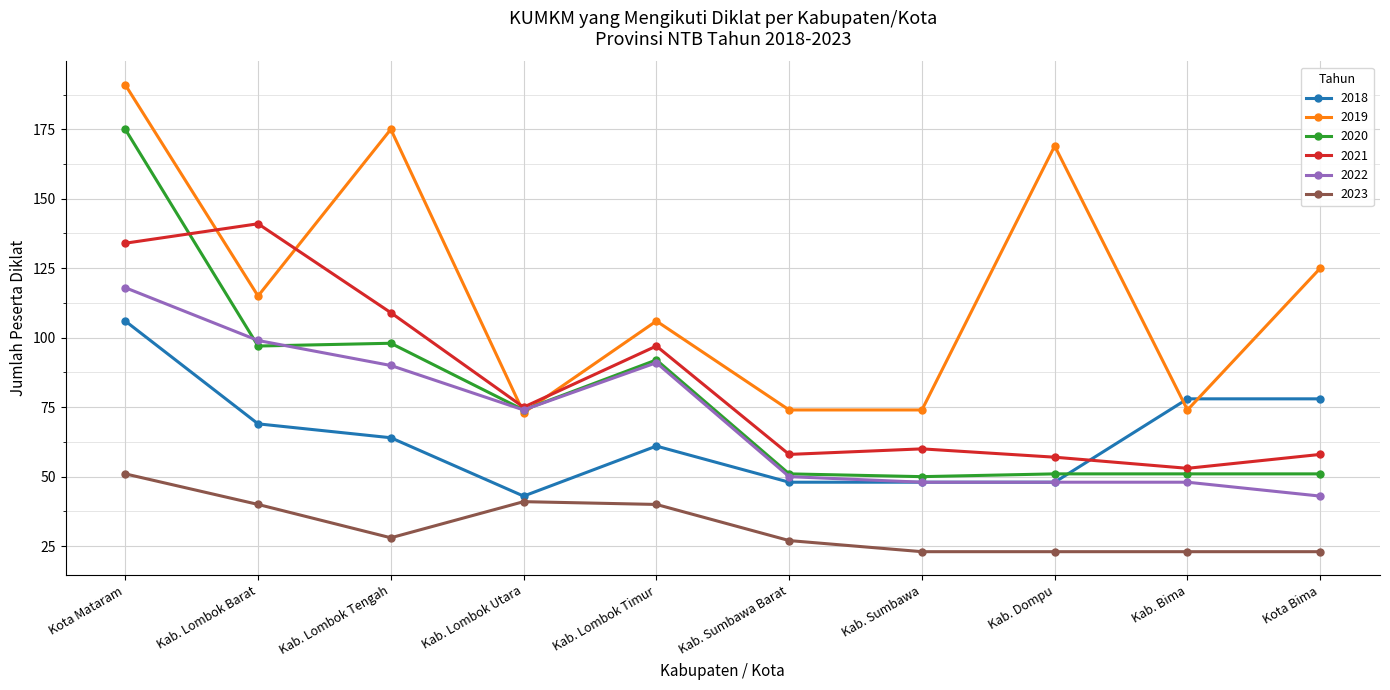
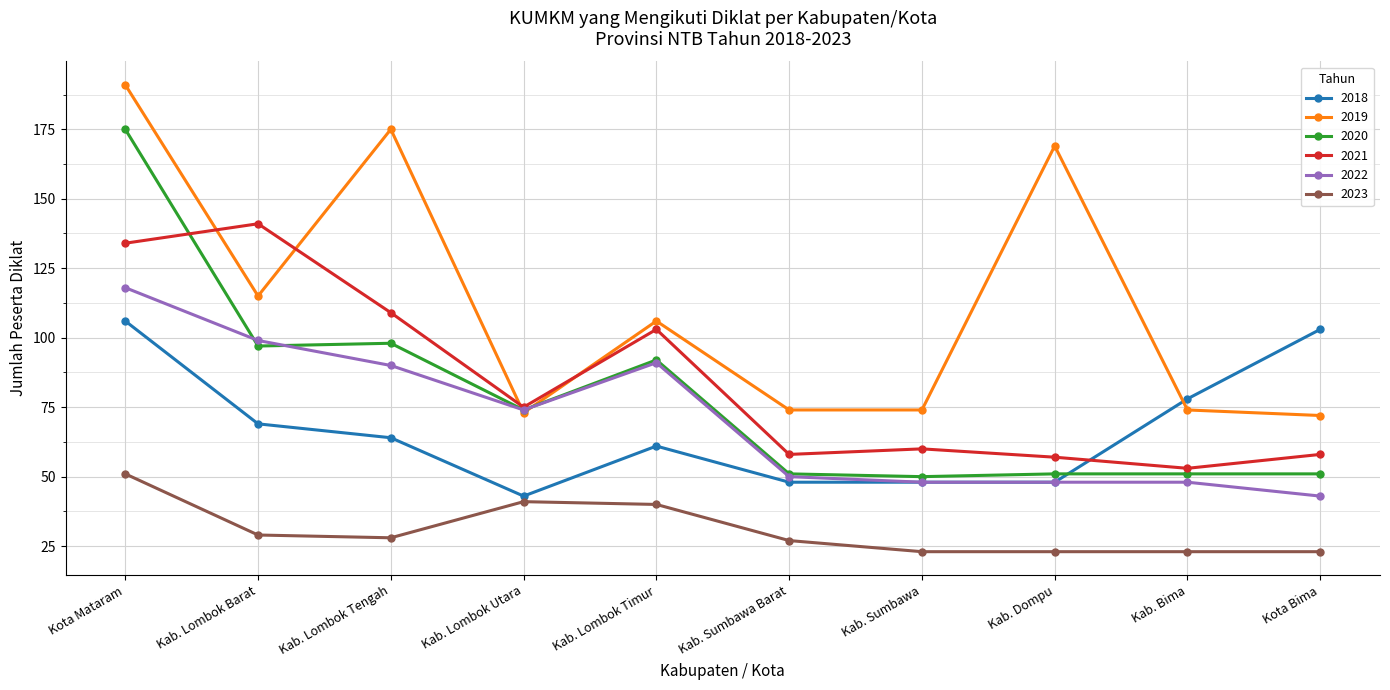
  {
    "2018": {
      "Kota Mataram": 106,
      "Kab. Lombok Barat": 69,
      "Kab. Lombok Tengah": 64,
      "Kab. Lombok Utara": 43,
      "Kab. Lombok Timur": 61,
      "Kab. Sumbawa Barat": 48,
      "Kab. Bima": 78,
-     "Kota Bima": 78
+     "Kota Bima": 103
    },
    "2019": {
      "Kota Mataram": 191,
      "Kab. Lombok Barat": 115,
      "Kab. Lombok Tengah": 175,
      "Kab. Lombok Utara": 73,
      "Kab. Lombok Timur": 106,
      "Kab. Sumbawa Barat": 74,
      "Kab. Sumbawa": 74,
      "Kab. Dompu": 169,
      "Kab. Bima": 74,
-     "Kota Bima": 125
+     "Kota Bima": 72
    },
    "2020": {
      "Kota Mataram": 175,
      "Kab. Lombok Barat": 97,
      "Kab. Lombok Tengah": 98,
      "Kab. Lombok Timur": 92,
      "Kab. Sumbawa Barat": 51,
      "Kab. Sumbawa": 50,
      "Kab. Dompu": 51,
      "Kab. Bima": 51,
      "Kota Bima": 51
    },
    "2021": {
      "Kota Mataram": 134,
      "Kab. Lombok Barat": 141,
      "Kab. Lombok Tengah": 109,
      "Kab. Lombok Utara": 75,
-     "Kab. Lombok Timur": 97,
+     "Kab. Lombok Timur": 103,
      "Kab. Sumbawa Barat": 58,
      "Kab. Sumbawa": 60,
      "Kab. Dompu": 57,
      "Kab. Bima": 53,
      "Kota Bima": 58
    },
    "2022": {
      "Kota Mataram": 118,
      "Kab. Lombok Barat": 99,
      "Kab. Lombok Tengah": 90,
      "Kab. Lombok Timur": 91,
      "Kab. Sumbawa Barat": 50,
      "Kab. Bima": 48,
      "Kota Bima": 43
    },
    "2023": {
      "Kota Mataram": 51,
-     "Kab. Lombok Barat": 40,
+     "Kab. Lombok Barat": 29,
      "Kab. Lombok Tengah": 28,
      "Kab. Lombok Utara": 41,
      "Kab. Lombok Timur": 40,
      "Kab. Sumbawa Barat": 27,
      "Kab. Sumbawa": 23,
      "Kab. Dompu": 23,
      "Kab. Bima": 23,
      "Kota Bima": 23
    }
  }
